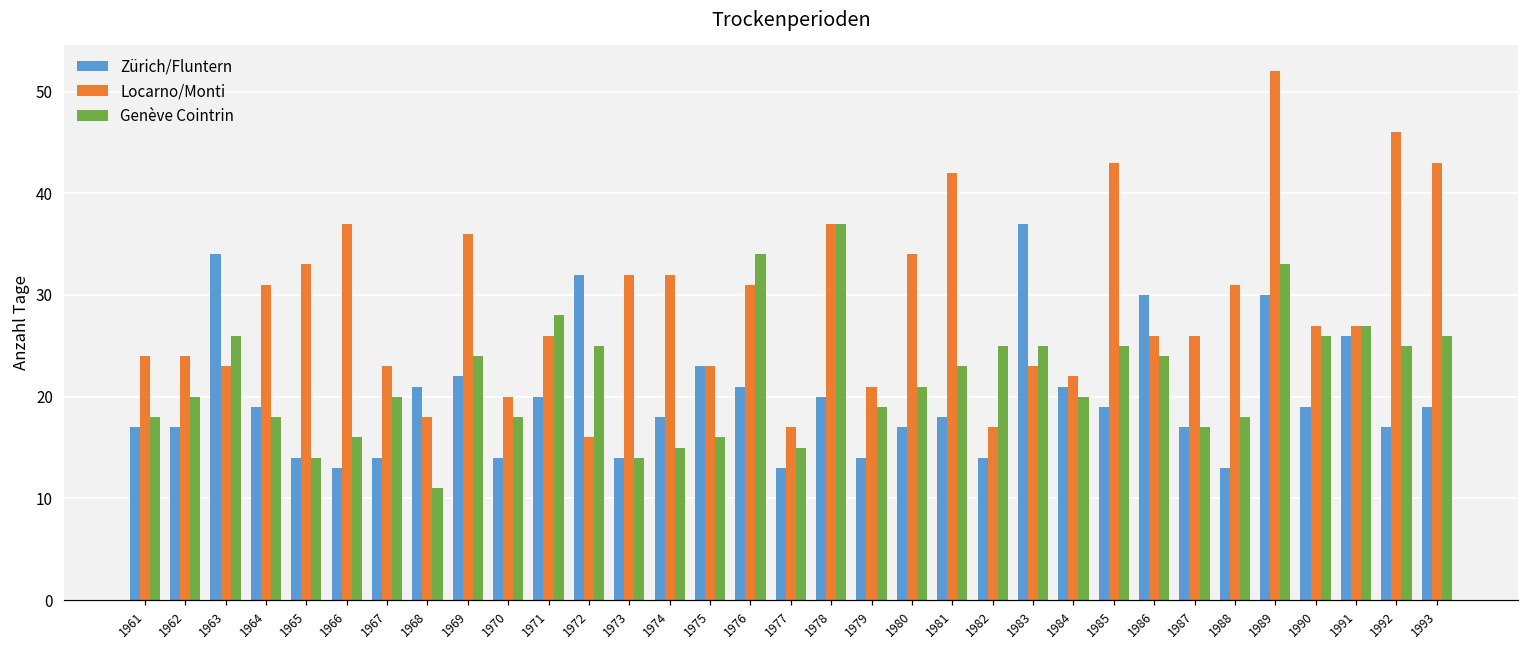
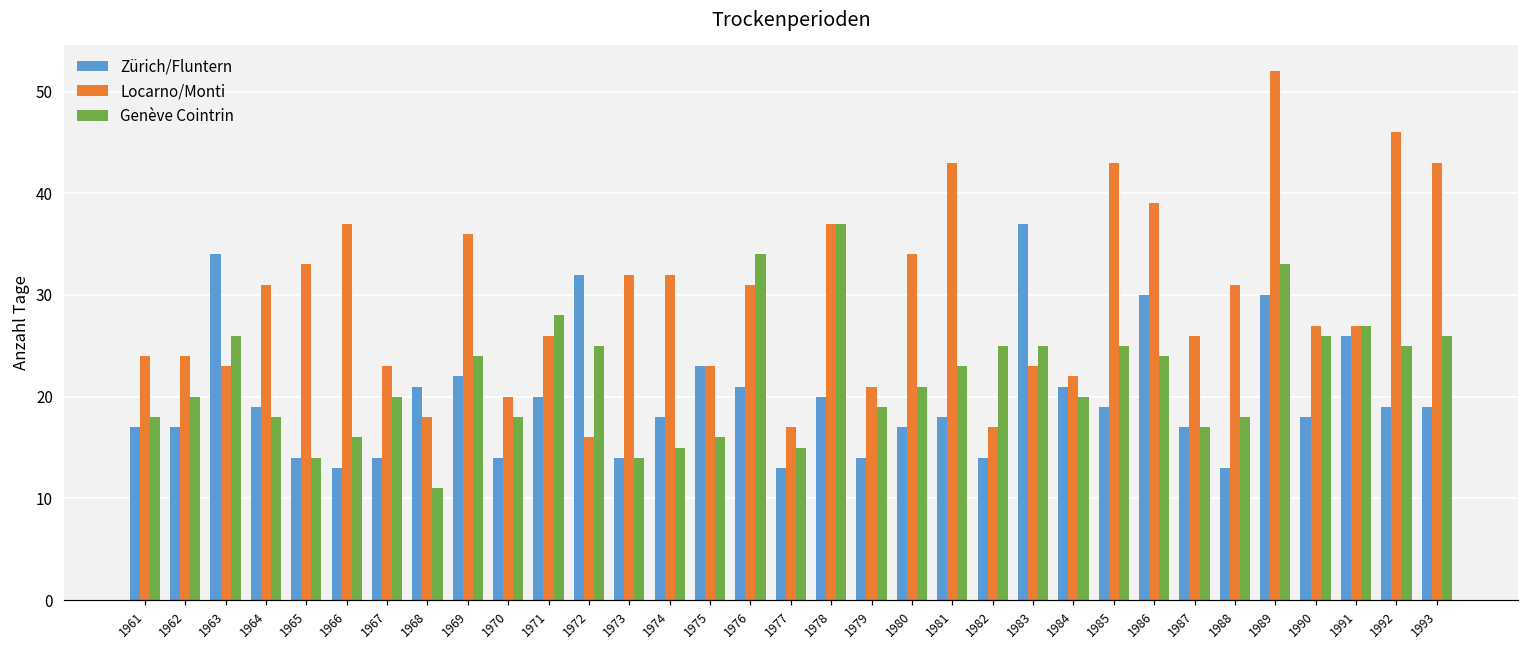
  {
    "Zürich/Fluntern": {
      "1961": 17,
      "1962": 17,
      "1963": 34,
      "1964": 19,
      "1965": 14,
      "1966": 13,
      "1967": 14,
      "1968": 21,
      "1969": 22,
      "1970": 14,
      "1971": 20,
      "1972": 32,
      "1973": 14,
      "1974": 18,
      "1975": 23,
      "1976": 21,
      "1977": 13,
      "1978": 20,
      "1979": 14,
      "1980": 17,
      "1981": 18,
      "1982": 14,
      "1983": 37,
      "1984": 21,
      "1985": 19,
      "1986": 30,
      "1987": 17,
      "1988": 13,
      "1989": 30,
-     "1990": 19,
+     "1990": 18,
      "1991": 26,
-     "1992": 17,
+     "1992": 19,
      "1993": 19
    },
    "Locarno/Monti": {
      "1961": 24,
      "1962": 24,
      "1963": 23,
      "1964": 31,
      "1965": 33,
      "1966": 37,
      "1967": 23,
      "1968": 18,
      "1969": 36,
      "1970": 20,
      "1971": 26,
      "1972": 16,
      "1973": 32,
      "1974": 32,
      "1975": 23,
      "1976": 31,
      "1977": 17,
      "1978": 37,
      "1979": 21,
      "1980": 34,
-     "1981": 42,
+     "1981": 43,
      "1982": 17,
      "1983": 23,
      "1984": 22,
      "1985": 43,
-     "1986": 26,
+     "1986": 39,
      "1987": 26,
      "1988": 31,
      "1989": 52,
      "1990": 27,
      "1991": 27,
      "1992": 46,
      "1993": 43
    },
    "Genève Cointrin": {
      "1961": 18,
      "1962": 20,
      "1963": 26,
      "1964": 18,
      "1965": 14,
      "1966": 16,
      "1967": 20,
      "1968": 11,
      "1969": 24,
      "1970": 18,
      "1971": 28,
      "1972": 25,
      "1973": 14,
      "1974": 15,
      "1975": 16,
      "1976": 34,
      "1977": 15,
      "1978": 37,
      "1979": 19,
      "1980": 21,
      "1981": 23,
      "1982": 25,
      "1983": 25,
      "1984": 20,
      "1985": 25,
      "1986": 24,
      "1987": 17,
      "1988": 18,
      "1989": 33,
      "1990": 26,
      "1991": 27,
      "1992": 25,
      "1993": 26
    }
  }
